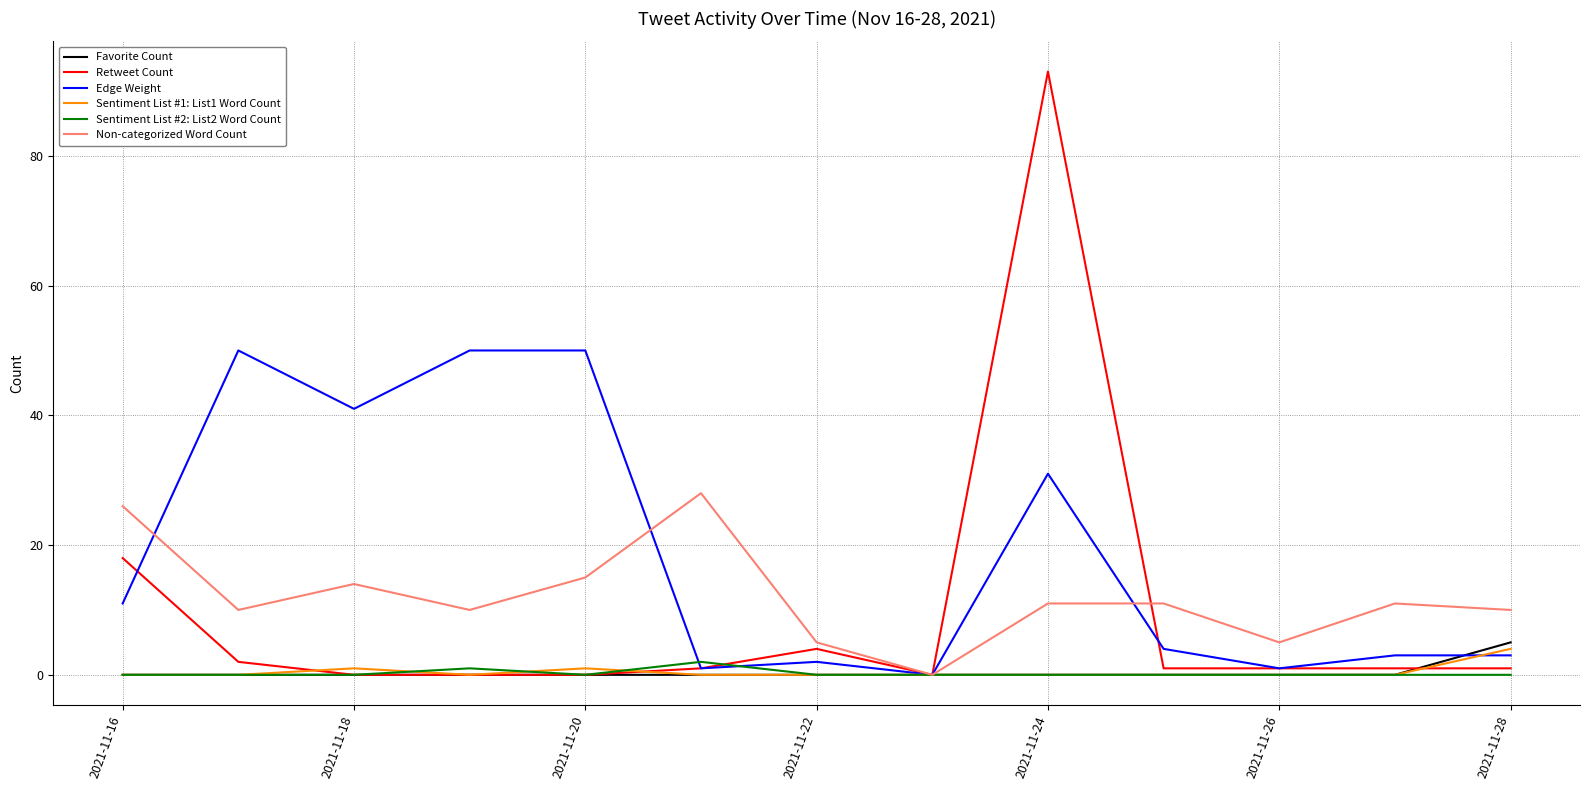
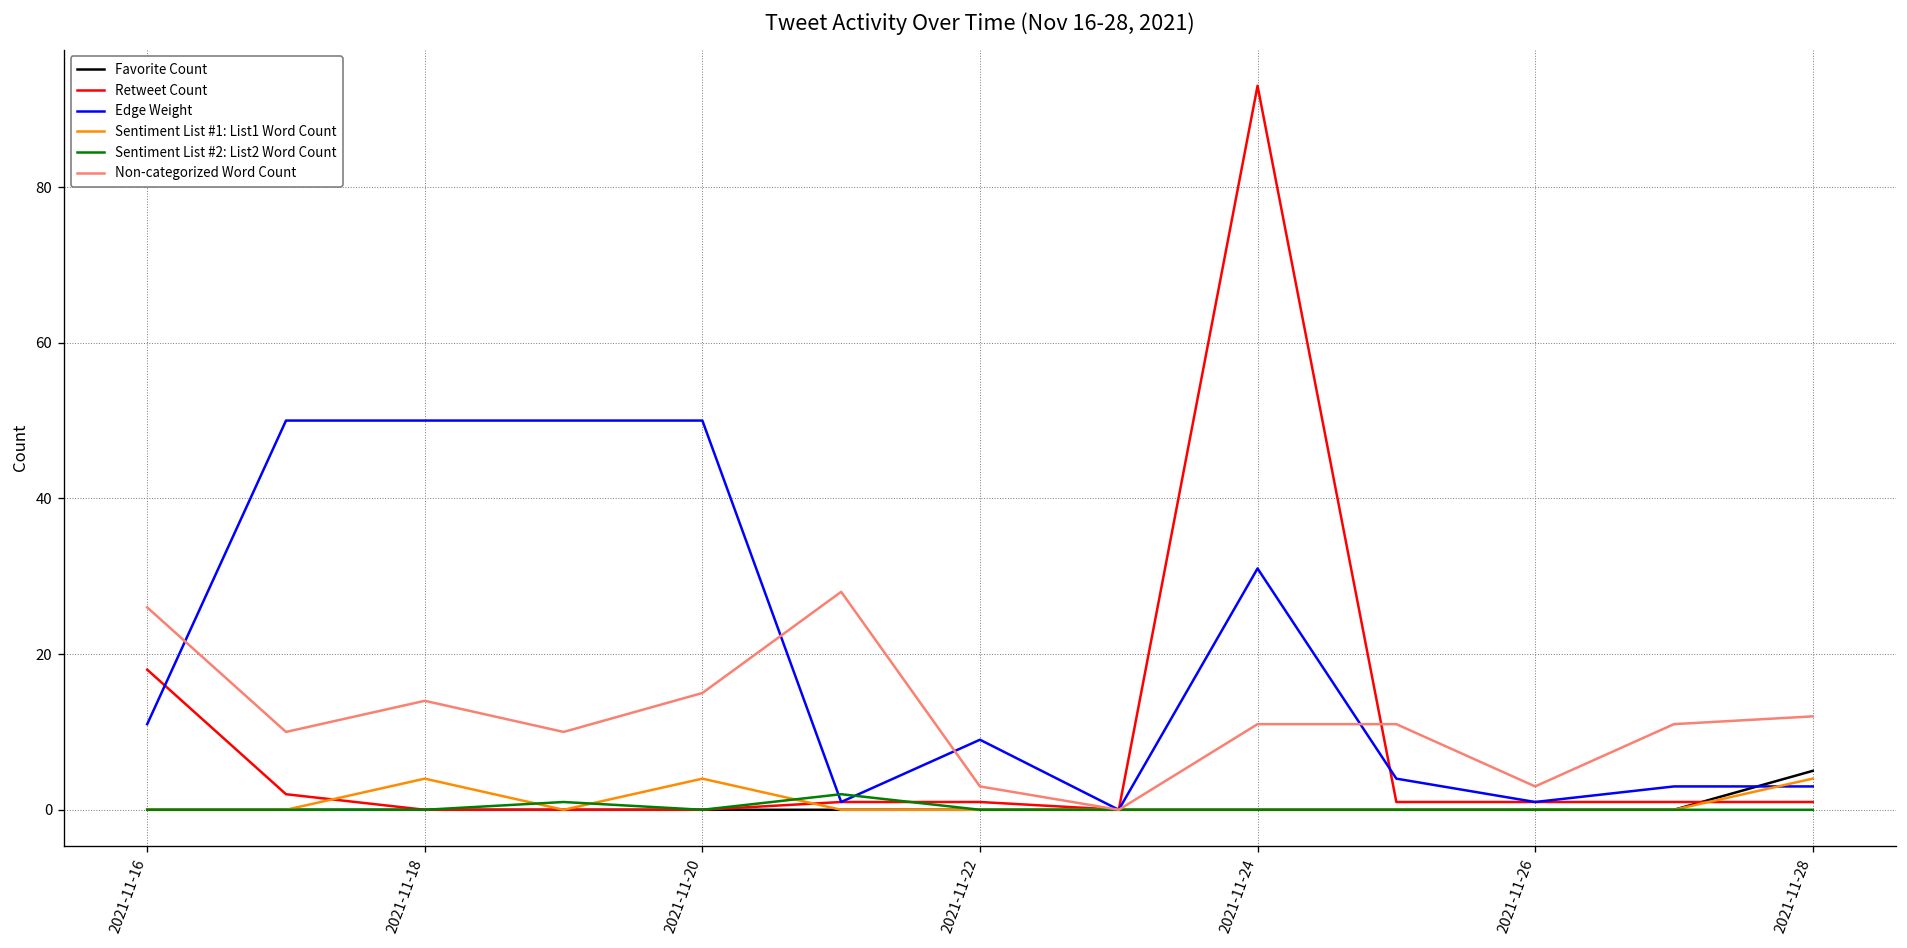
  {
    "Favorite Count": {
      "2021-11-28": 5
    },
    "Retweet Count": {
      "2021-11-16": 18,
-     "2021-11-22": 4,
+     "2021-11-22": 1,
      "2021-11-24": 93,
      "2021-11-28": 1
    },
    "Edge Weight": {
      "2021-11-16": 11,
-     "2021-11-18": 41,
+     "2021-11-18": 50,
      "2021-11-20": 50,
-     "2021-11-22": 2,
+     "2021-11-22": 9,
      "2021-11-24": 31,
      "2021-11-28": 3
    },
    "Sentiment List #1: List1 Word Count": {
-     "2021-11-18": 1,
-     "2021-11-20": 1,
+     "2021-11-18": 4,
+     "2021-11-20": 4,
      "2021-11-28": 4
    },
    "Sentiment List #2: List2 Word Count": {
      "2021-11-28": 0
    },
    "Non-categorized Word Count": {
      "2021-11-16": 26,
      "2021-11-18": 14,
      "2021-11-20": 15,
-     "2021-11-22": 5,
+     "2021-11-22": 3,
      "2021-11-24": 11,
-     "2021-11-26": 5,
-     "2021-11-28": 10
+     "2021-11-26": 3,
+     "2021-11-28": 12
    }
  }
